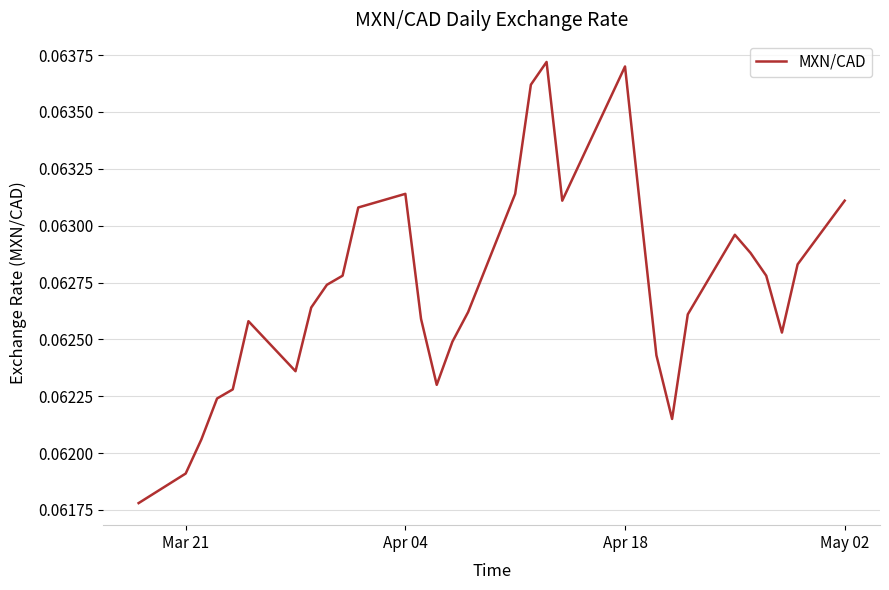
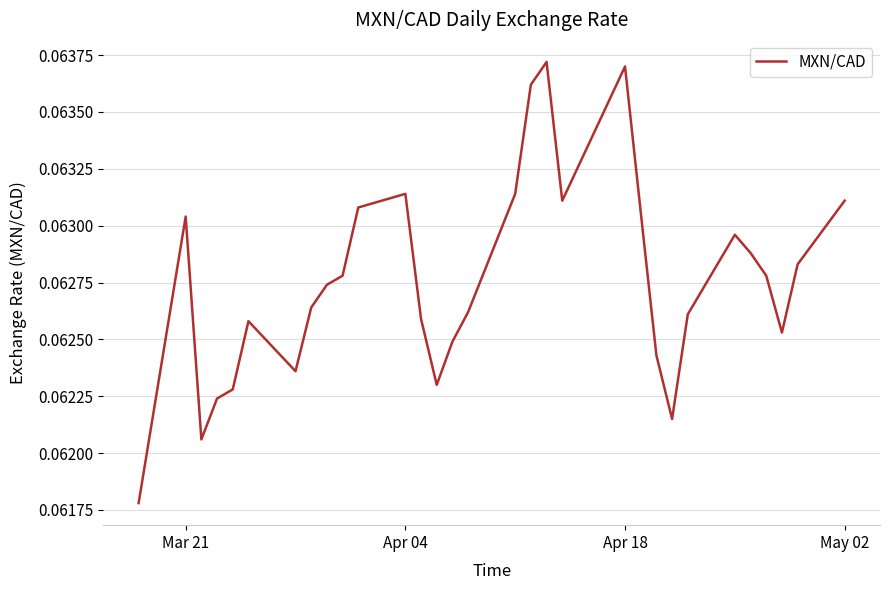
  {
-   "Mar 21": 0.06191,
+   "Mar 21": 0.06304,
    "Apr 04": 0.06314,
    "Apr 18": 0.06370,
    "May 02": 0.06311
  }
